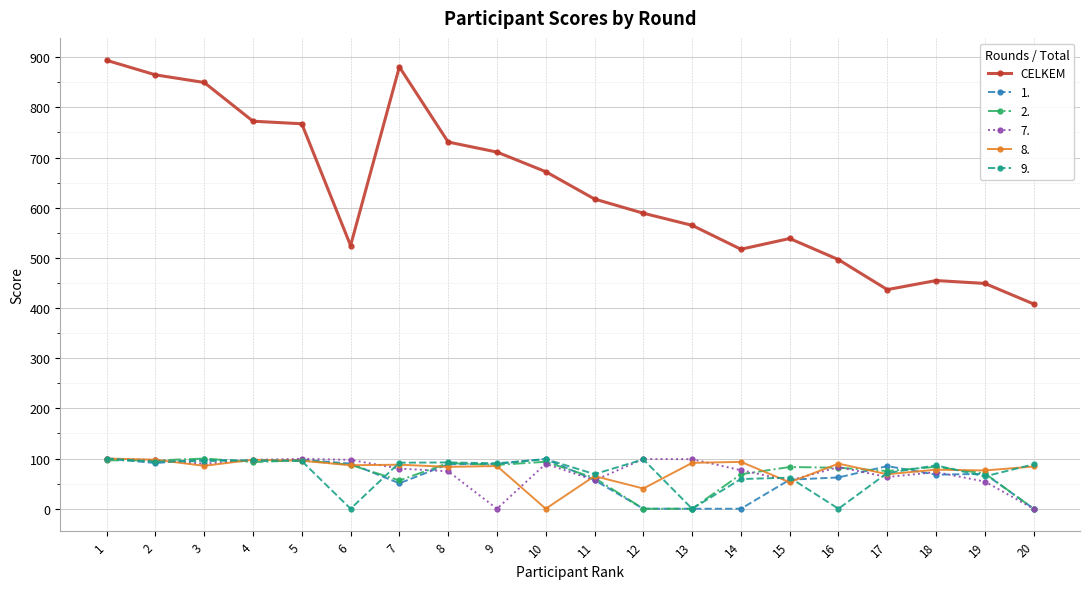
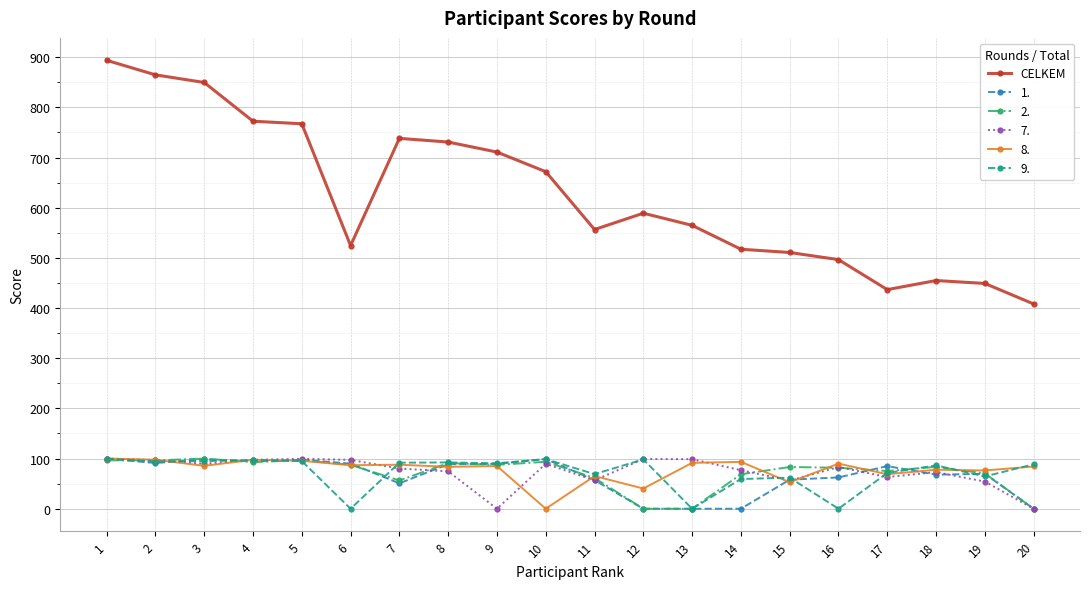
  {
    "CELKEM": {
      "1": 890,
      "2": 860,
      "3": 850,
      "4": 770,
      "5": 770,
      "6": 520,
-     "7": 880,
+     "7": 740,
      "8": 730,
      "9": 710,
      "10": 670,
-     "11": 620,
+     "11": 560,
      "12": 590,
      "13": 560,
      "14": 520,
-     "15": 540,
+     "15": 510,
      "16": 500,
      "17": 440,
      "18": 450,
      "19": 450,
      "20": 410
    },
    "1.": {
      "7": 50,
      "14": 0,
      "16": 60,
      "17": 90,
      "18": 70
    },
    "7.": {
      "6": 100,
      "7": 80,
      "8": 70,
      "9": 0,
      "13": 100,
      "14": 80,
      "17": 60,
      "19": 50
    },
    "8.": {
      "8": 80,
      "10": 0,
      "12": 40,
      "13": 90,
      "14": 90,
      "16": 90,
      "19": 80
    }
  }
